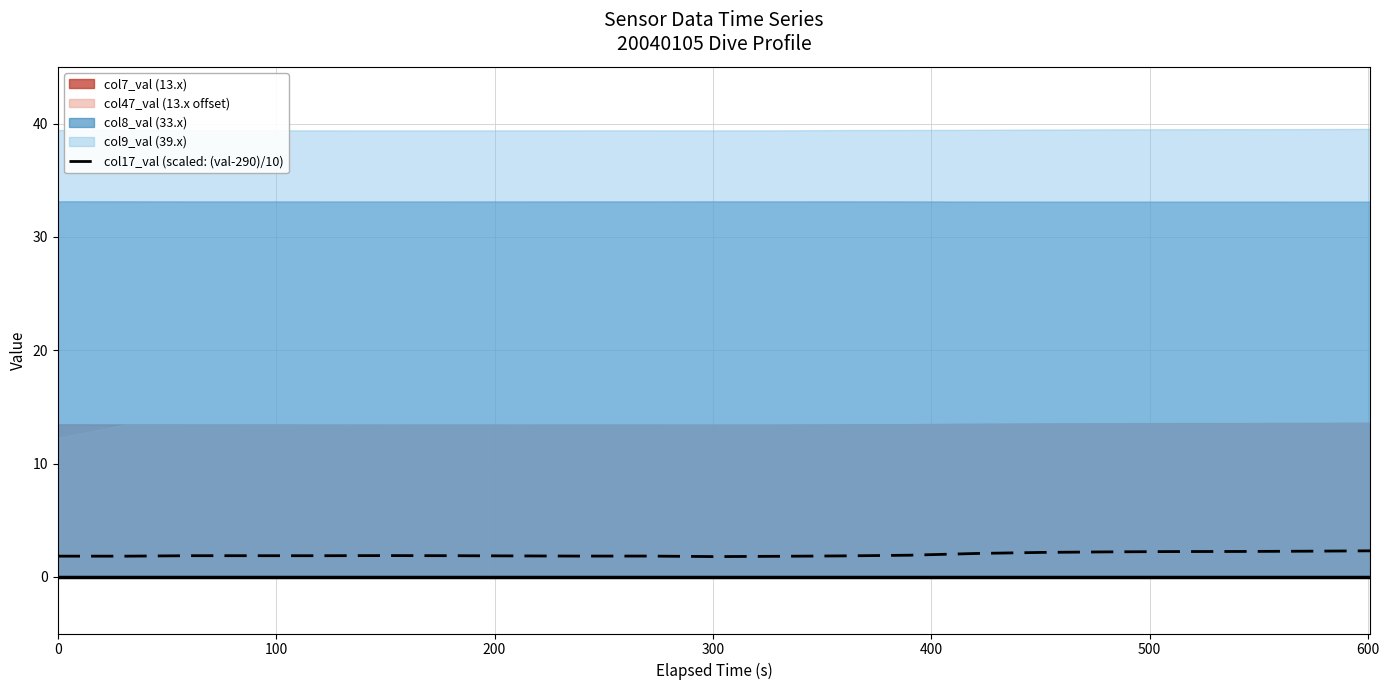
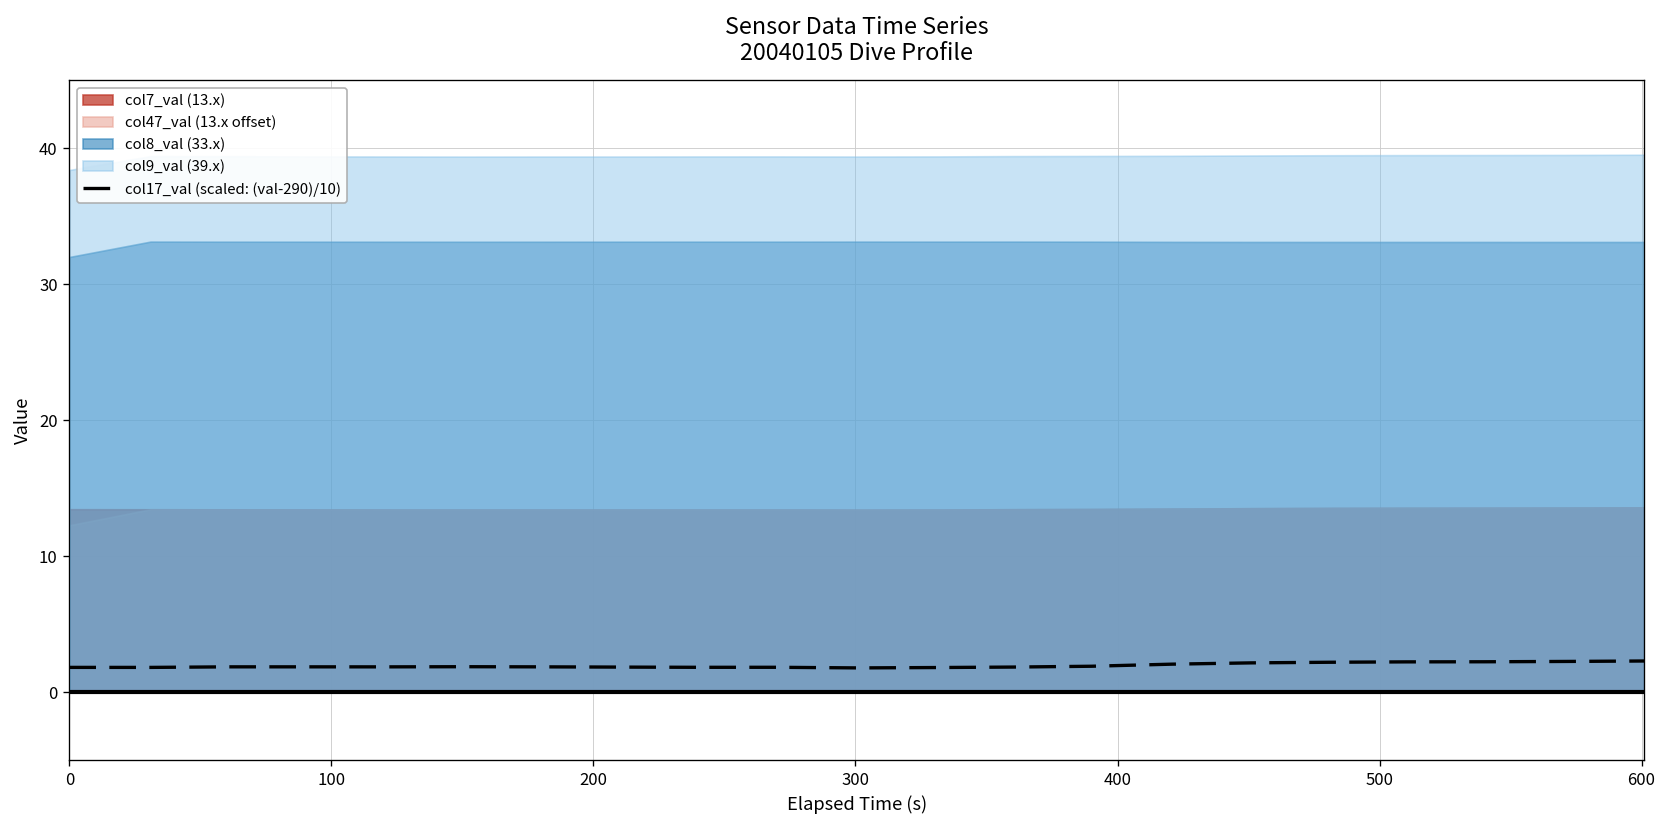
  {
    "col17_val (scaled: (val-290)/10)": {
      "0": 1.8
    },
    "col7_val (13.x)": {
      "0": 13.5
    },
    "col47_val (13.x offset)": {
      "0": 12.3
    },
    "col8_val (33.x)": {
-     "0": 33.1
+     "0": 32.0
    },
    "col9_val (39.x)": {
-     "0": 39.4
+     "0": 38.4
    }
  }
